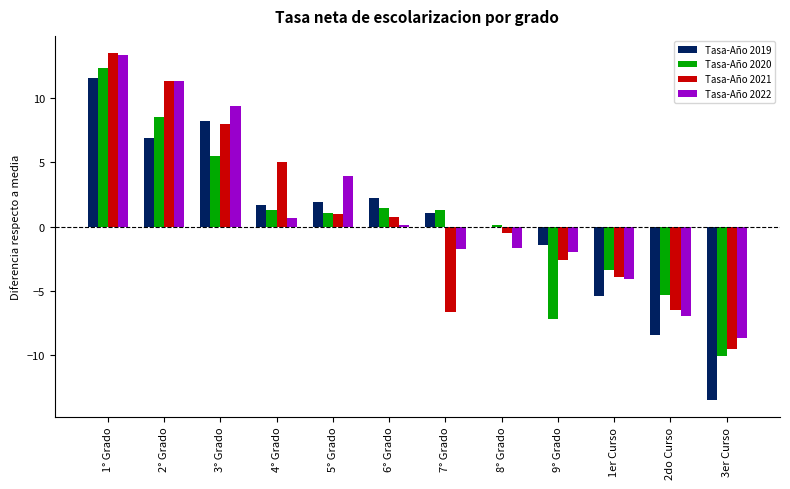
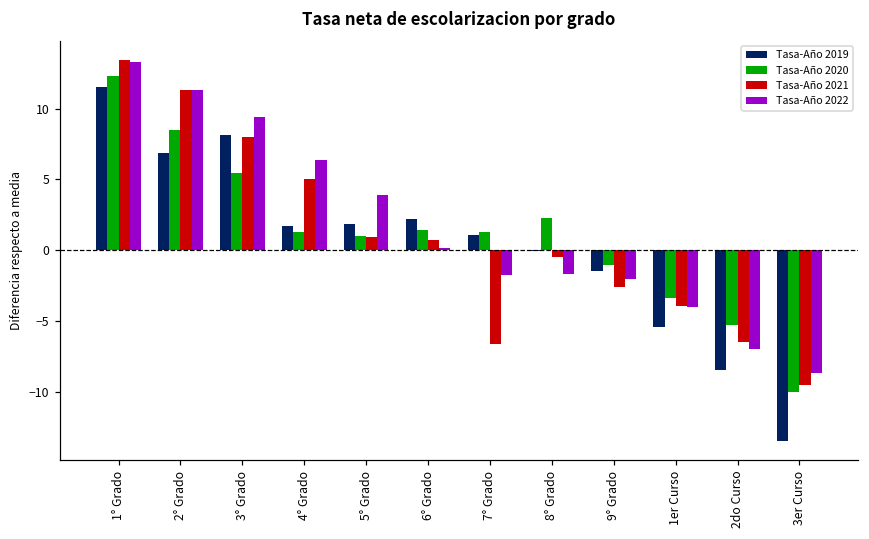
  {
    "Tasa-Año 2019": {
      "1° Grado": 11.5,
      "2° Grado": 6.9,
      "3° Grado": 8.2,
      "4° Grado": 1.7,
      "5° Grado": 1.9,
      "6° Grado": 2.2,
      "7° Grado": 1.1,
      "9° Grado": -1.4,
      "1er Curso": -5.4,
      "2do Curso": -8.4,
      "3er Curso": -13.4
    },
    "Tasa-Año 2020": {
      "1° Grado": 12.3,
      "2° Grado": 8.5,
      "3° Grado": 5.4,
      "4° Grado": 1.3,
      "5° Grado": 1.0,
      "6° Grado": 1.4,
      "7° Grado": 1.3,
-     "8° Grado": 0.1,
-     "9° Grado": -7.1,
+     "8° Grado": 2.3,
+     "9° Grado": -1.1,
      "1er Curso": -3.4,
      "2do Curso": -5.3,
      "3er Curso": -10.0
    },
    "Tasa-Año 2021": {
      "1° Grado": 13.4,
      "2° Grado": 11.3,
      "3° Grado": 8.0,
      "4° Grado": 5.0,
      "5° Grado": 0.9,
      "6° Grado": 0.7,
      "7° Grado": -6.6,
      "8° Grado": -0.5,
      "9° Grado": -2.6,
      "1er Curso": -3.9,
      "2do Curso": -6.5,
      "3er Curso": -9.5
    },
    "Tasa-Año 2022": {
      "1° Grado": 13.3,
      "2° Grado": 11.3,
      "3° Grado": 9.4,
-     "4° Grado": 0.6,
+     "4° Grado": 6.4,
      "5° Grado": 3.9,
      "7° Grado": -1.7,
      "8° Grado": -1.7,
      "9° Grado": -2.0,
      "1er Curso": -4.0,
      "2do Curso": -7.0,
      "3er Curso": -8.6
    }
  }
